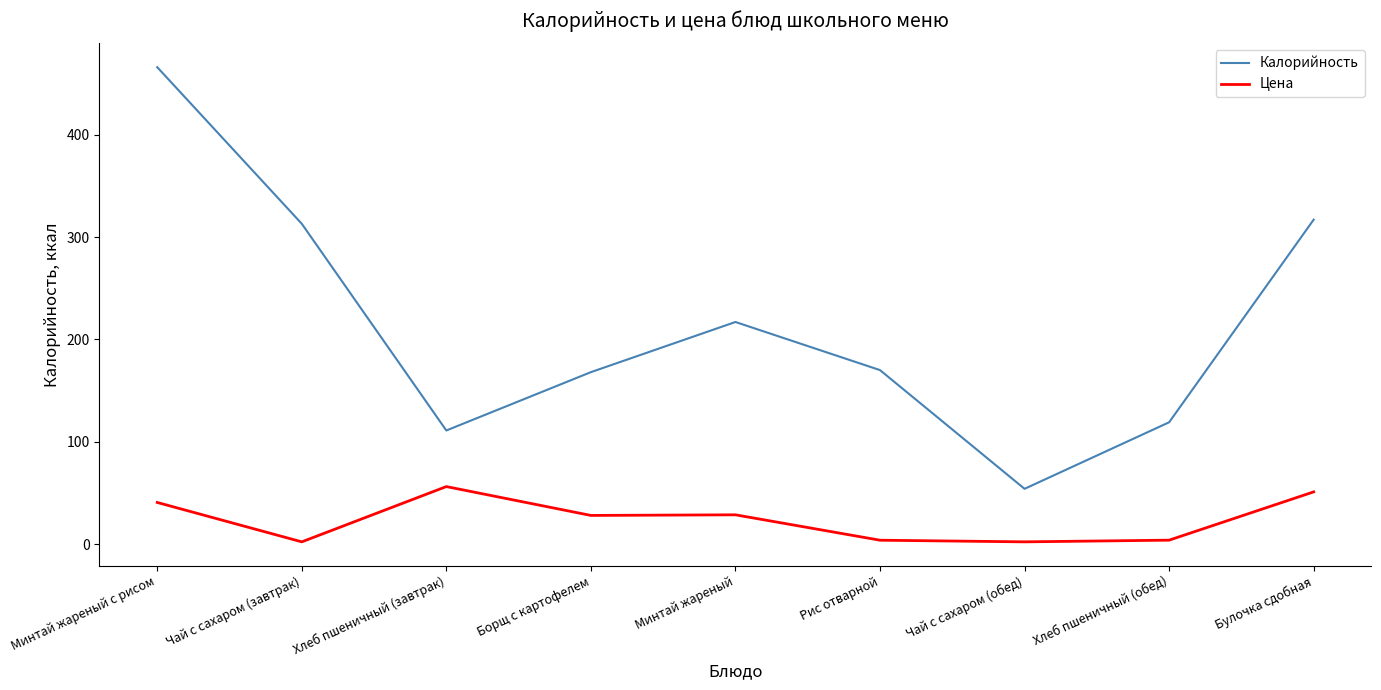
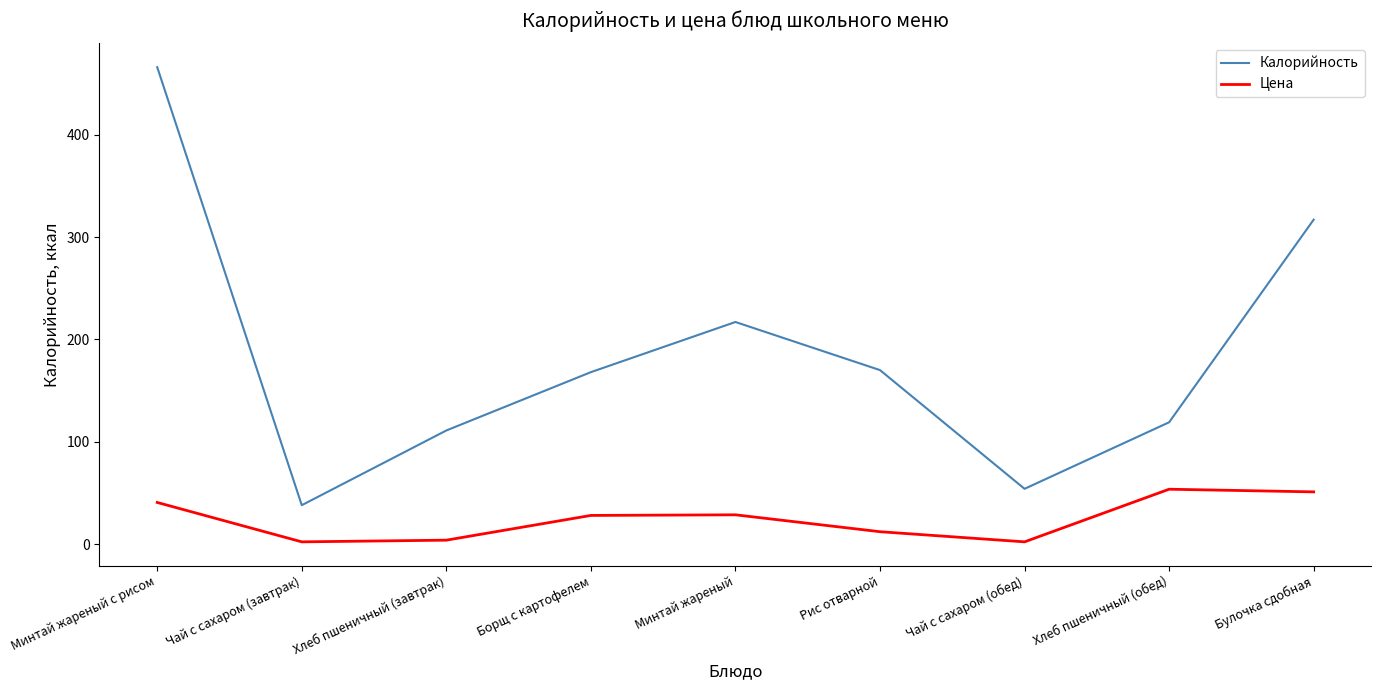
  {
    "Калорийность": {
      "Минтай жареный с рисом": 466,
-     "Чай с сахаром (завтрак)": 313,
+     "Чай с сахаром (завтрак)": 38,
      "Хлеб пшеничный (завтрак)": 111,
      "Борщ с картофелем": 168,
      "Минтай жареный": 217,
      "Рис отварной": 170,
      "Чай с сахаром (обед)": 54,
      "Хлеб пшеничный (обед)": 119,
      "Булочка сдобная": 317
    },
    "Цена": {
      "Минтай жареный с рисом": 41,
      "Чай с сахаром (завтрак)": 2,
-     "Хлеб пшеничный (завтрак)": 56,
+     "Хлеб пшеничный (завтрак)": 4,
      "Борщ с картофелем": 28,
      "Минтай жареный": 29,
-     "Рис отварной": 4,
+     "Рис отварной": 12,
      "Чай с сахаром (обед)": 2,
-     "Хлеб пшеничный (обед)": 4,
+     "Хлеб пшеничный (обед)": 54,
      "Булочка сдобная": 51
    }
  }
